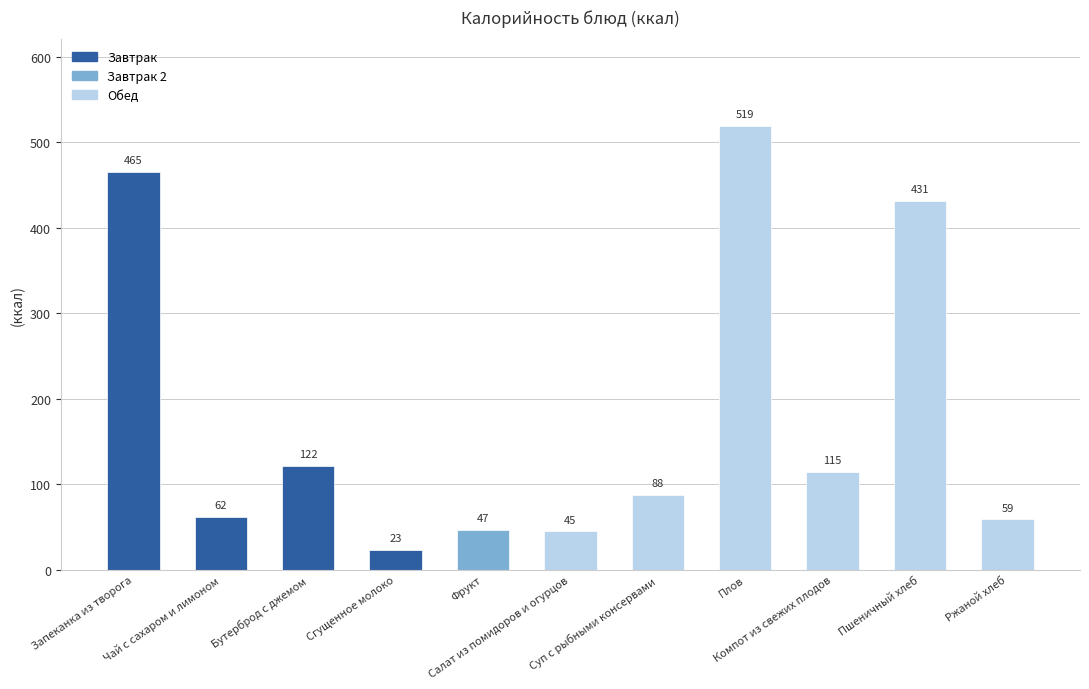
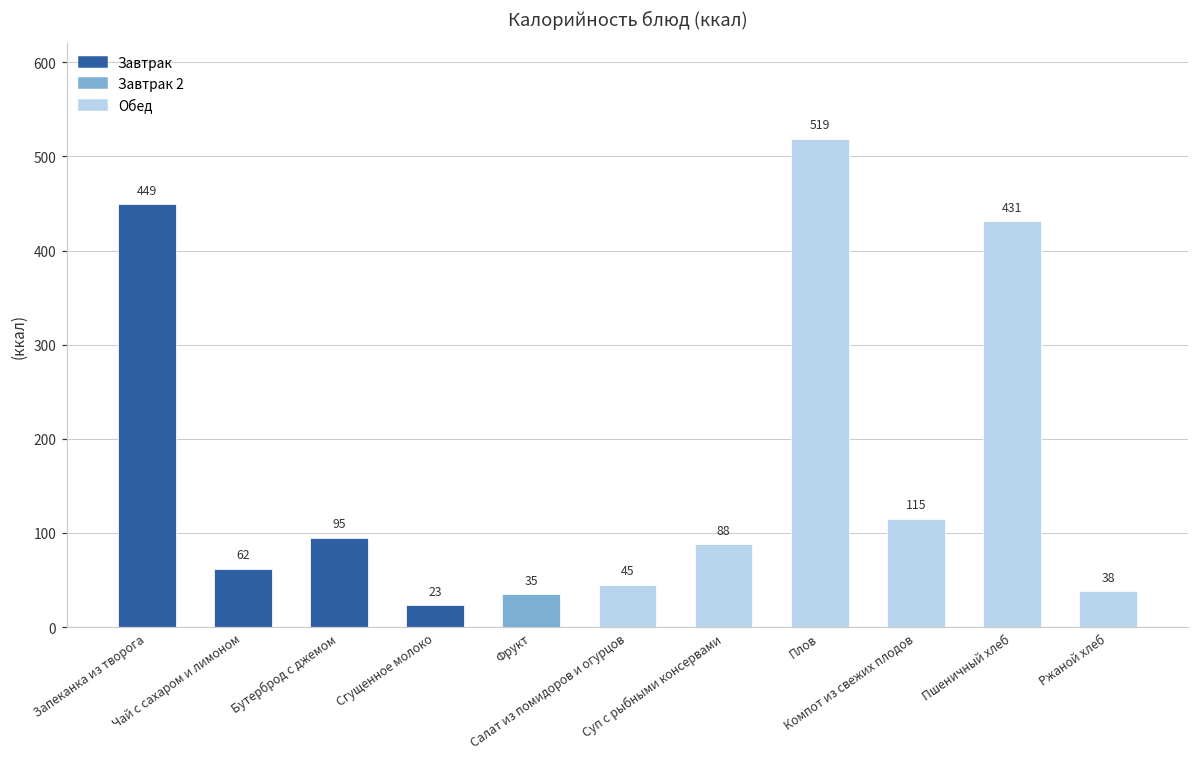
  {
-   "Запеканка из творога": 465,
+   "Запеканка из творога": 449,
    "Чай с сахаром и лимоном": 62,
-   "Бутерброд с джемом": 122,
+   "Бутерброд с джемом": 95,
    "Сгущенное молоко": 23,
-   "Фрукт": 47,
+   "Фрукт": 35,
    "Салат из помидоров и огурцов": 45,
    "Суп с рыбными консервами": 88,
    "Плов": 519,
    "Компот из свежих плодов": 115,
    "Пшеничный хлеб": 431,
-   "Ржаной хлеб": 59
+   "Ржаной хлеб": 38
  }
